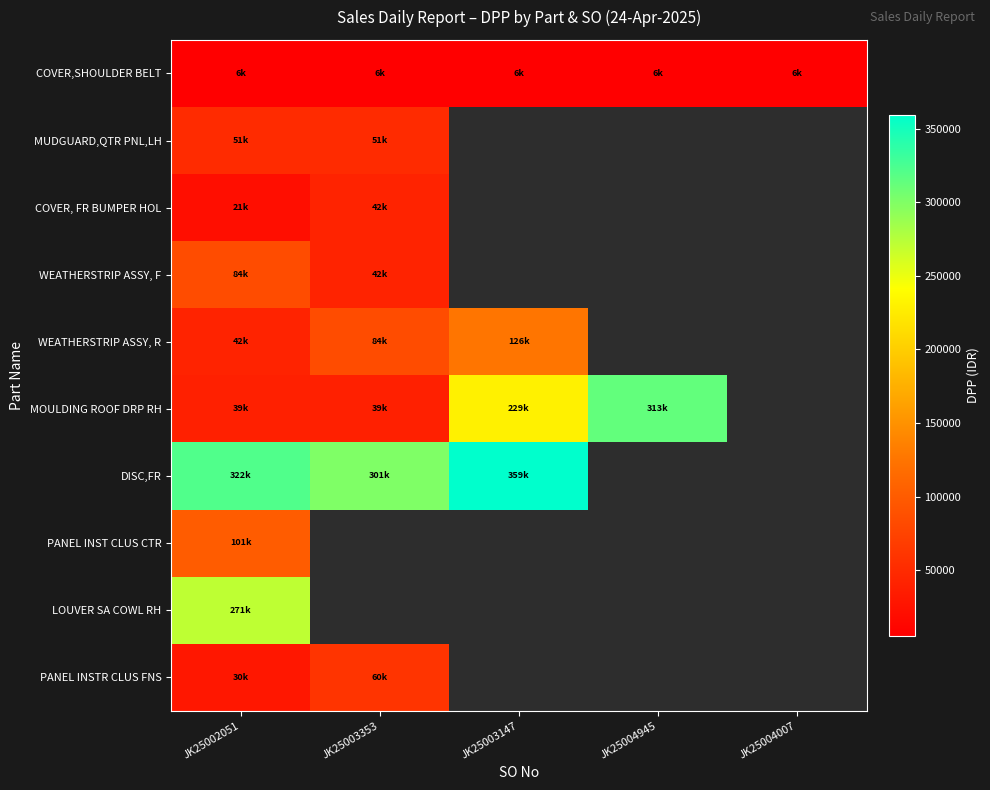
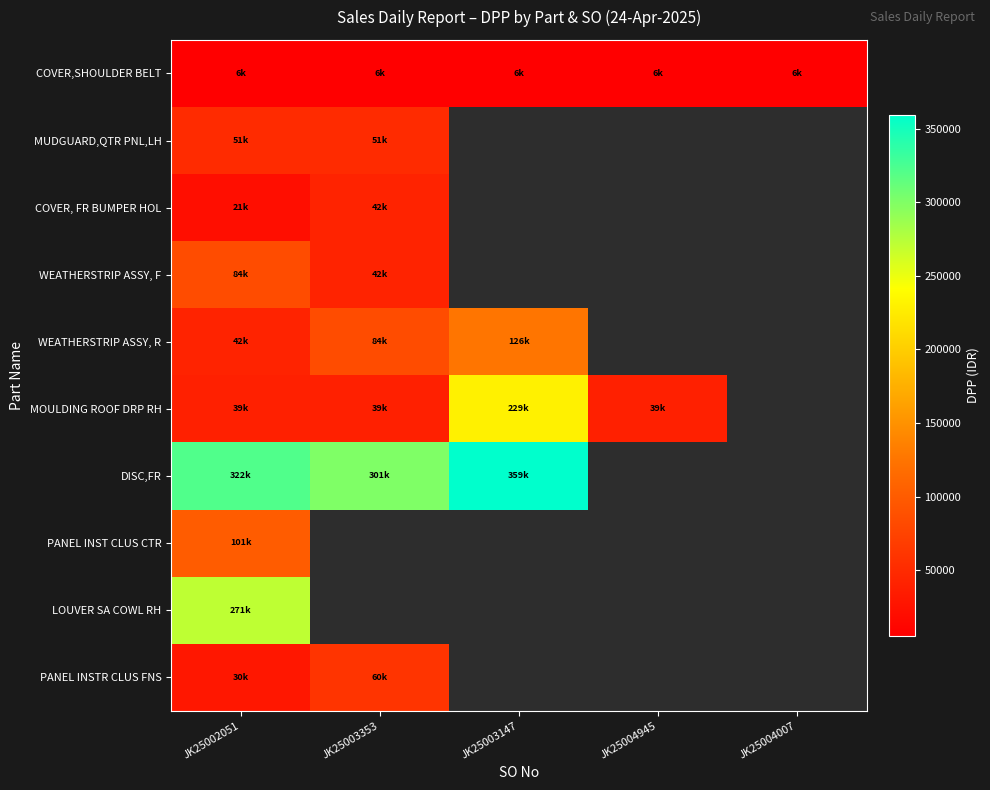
  {
    "COVER,SHOULDER BELT": {
      "JK25002051": "6k",
      "JK25003353": "6k",
      "JK25003147": "6k",
      "JK25004945": "6k",
      "JK25004007": "6k"
    },
    "MUDGUARD,QTR PNL,LH": {
      "JK25002051": "51k",
      "JK25003353": "51k"
    },
    "COVER, FR BUMPER HOL": {
      "JK25002051": "21k",
      "JK25003353": "42k"
    },
    "WEATHERSTRIP ASSY, F": {
      "JK25002051": "84k",
      "JK25003353": "42k"
    },
    "WEATHERSTRIP ASSY, R": {
      "JK25002051": "42k",
      "JK25003353": "84k",
      "JK25003147": "126k"
    },
    "MOULDING ROOF DRP RH": {
      "JK25002051": "39k",
      "JK25003353": "39k",
      "JK25003147": "229k",
-     "JK25004945": "313k"
+     "JK25004945": "39k"
    },
    "DISC,FR": {
      "JK25002051": "322k",
      "JK25003353": "301k",
      "JK25003147": "359k"
    },
    "PANEL INST CLUS CTR": {
      "JK25002051": "101k"
    },
    "LOUVER SA COWL RH": {
      "JK25002051": "271k"
    },
    "PANEL INSTR CLUS FNS": {
      "JK25002051": "30k",
      "JK25003353": "60k"
    }
  }
